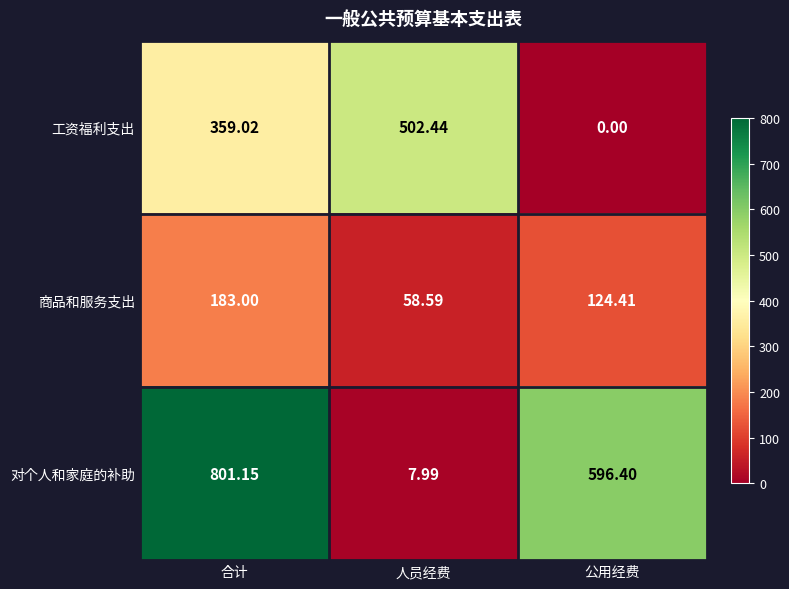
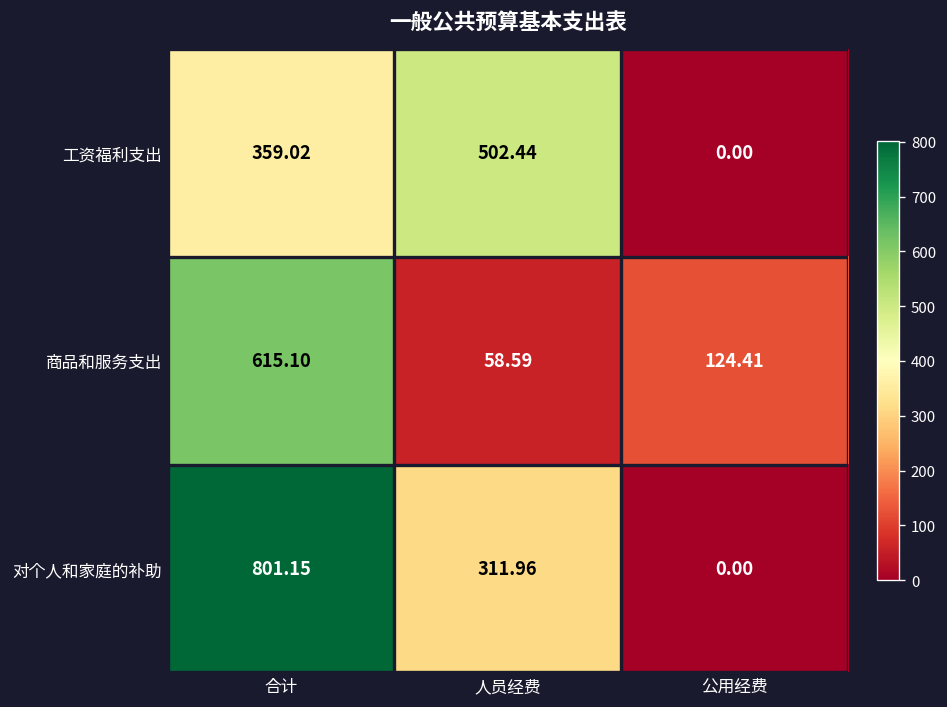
  {
    "工资福利支出": {
      "合计": 359.02,
      "人员经费": 502.44,
      "公用经费": 0.00
    },
    "商品和服务支出": {
-     "合计": 183.00,
+     "合计": 615.10,
      "人员经费": 58.59,
      "公用经费": 124.41
    },
    "对个人和家庭的补助": {
      "合计": 801.15,
-     "人员经费": 7.99,
-     "公用经费": 596.40
+     "人员经费": 311.96,
+     "公用经费": 0.00
    }
  }
